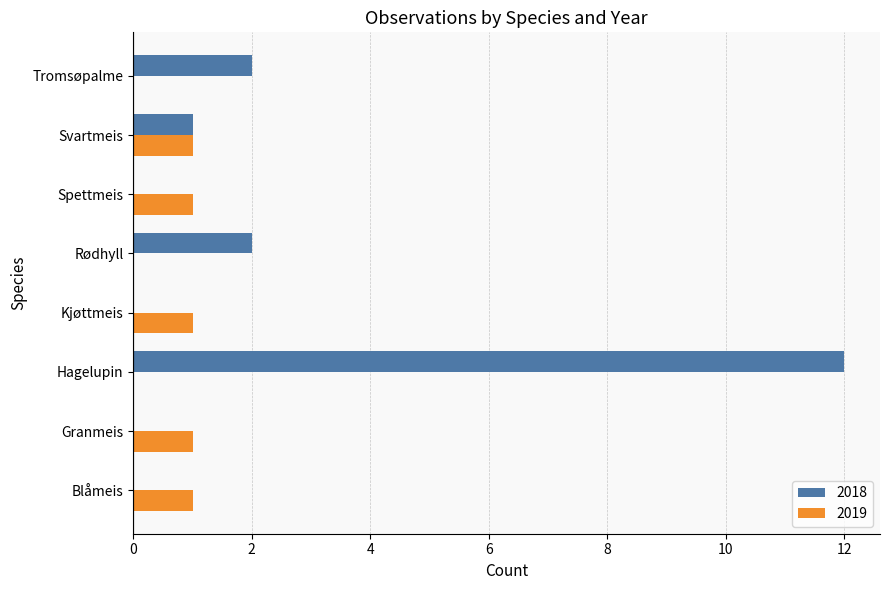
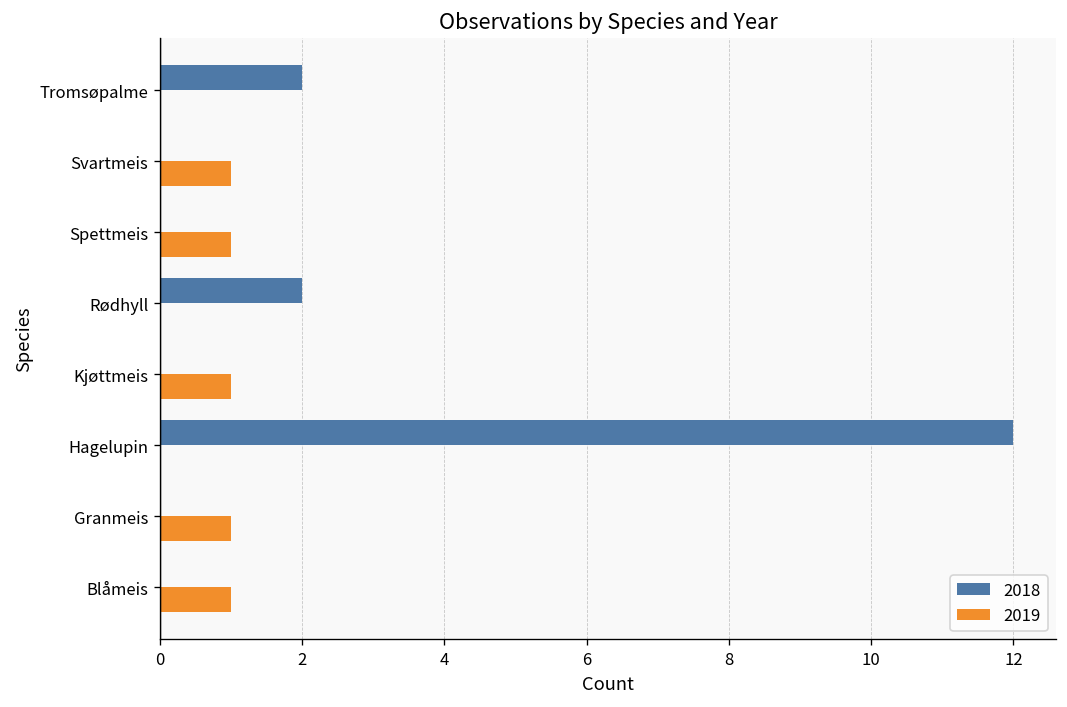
  {
    "2018": {
      "Tromsøpalme": 2,
-     "Svartmeis": 1,
+     "Svartmeis": 0,
      "Spettmeis": 0,
      "Rødhyll": 2,
      "Kjøttmeis": 0,
      "Hagelupin": 12,
      "Granmeis": 0,
      "Blåmeis": 0
    },
    "2019": {
      "Tromsøpalme": 0,
      "Svartmeis": 1,
      "Spettmeis": 1,
      "Rødhyll": 0,
      "Kjøttmeis": 1,
      "Hagelupin": 0,
      "Granmeis": 1,
      "Blåmeis": 1
    }
  }
